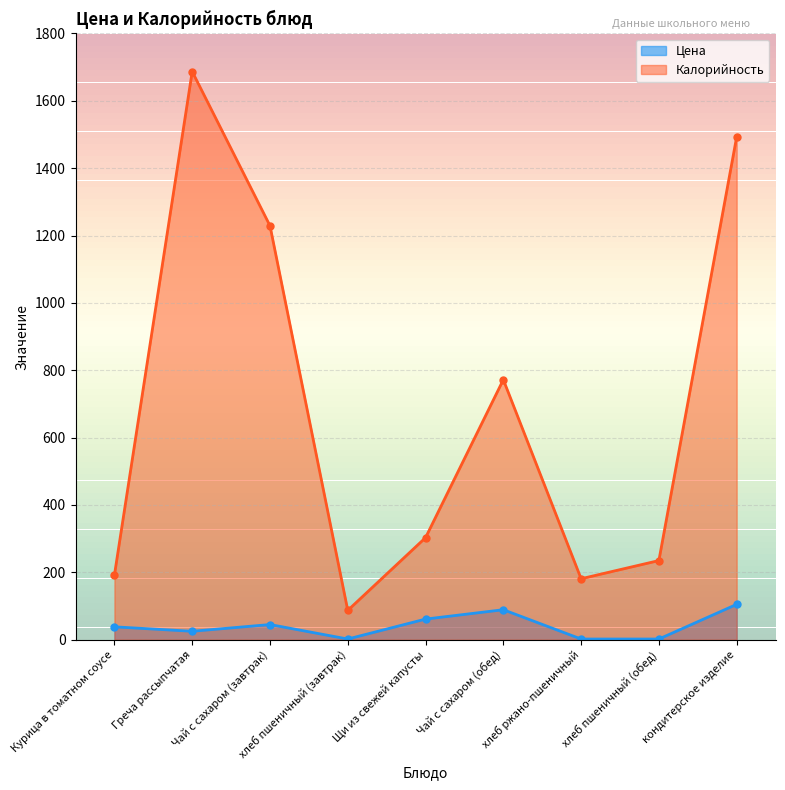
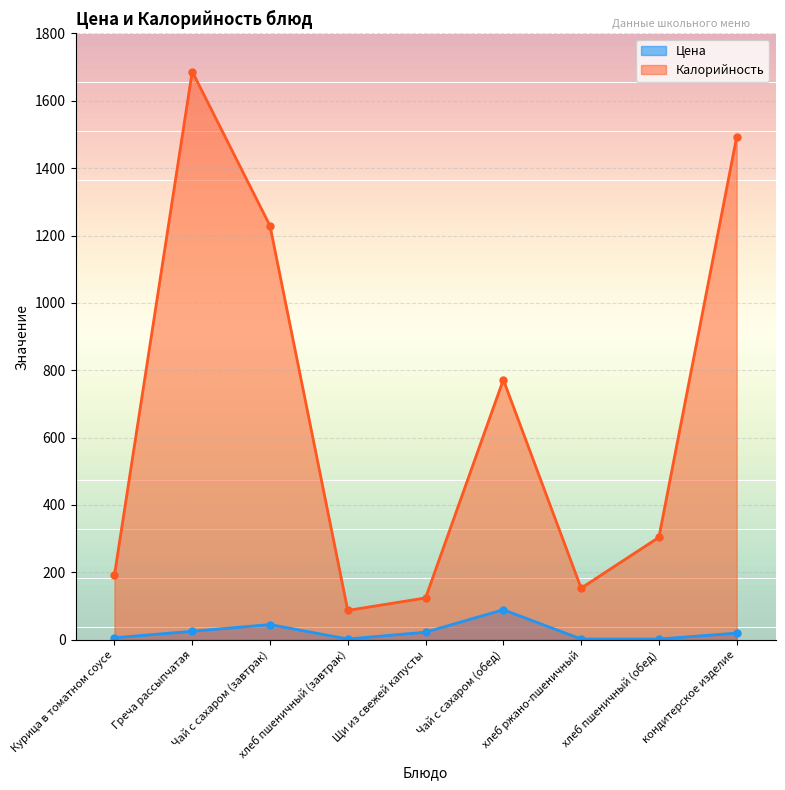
  {
    "Цена": {
-     "Курица в томатном соусе": 40,
+     "Курица в томатном соусе": 10,
      "Греча рассыпчатая": 30,
      "Чай с сахаром (завтрак)": 50,
      "хлеб пшеничный (завтрак)": 0,
-     "Щи из свежей капусты": 60,
+     "Щи из свежей капусты": 20,
      "Чай с сахаром (обед)": 90,
      "хлеб ржано-пшеничный": 0,
      "хлеб пшеничный (обед)": 0,
-     "кондитерское изделие": 100
+     "кондитерское изделие": 20
    },
    "Калорийность": {
      "Курица в томатном соусе": 190,
      "Греча рассыпчатая": 1690,
      "Чай с сахаром (завтрак)": 1230,
      "хлеб пшеничный (завтрак)": 90,
-     "Щи из свежей капусты": 300,
+     "Щи из свежей капусты": 120,
      "Чай с сахаром (обед)": 770,
-     "хлеб ржано-пшеничный": 180,
-     "хлеб пшеничный (обед)": 240,
+     "хлеб ржано-пшеничный": 150,
+     "хлеб пшеничный (обед)": 300,
      "кондитерское изделие": 1490
    }
  }
